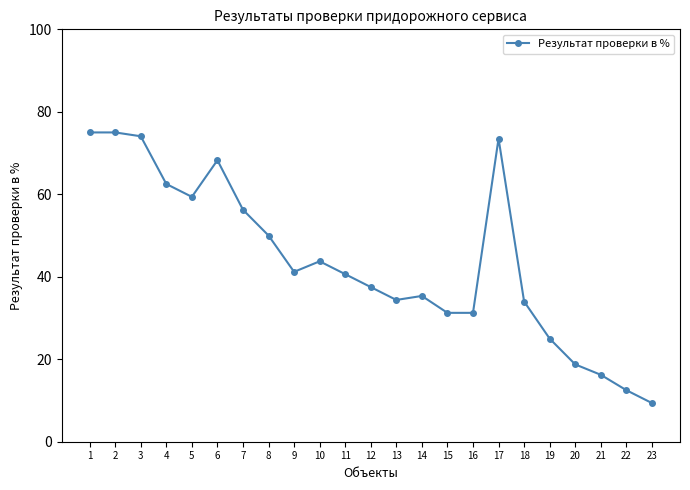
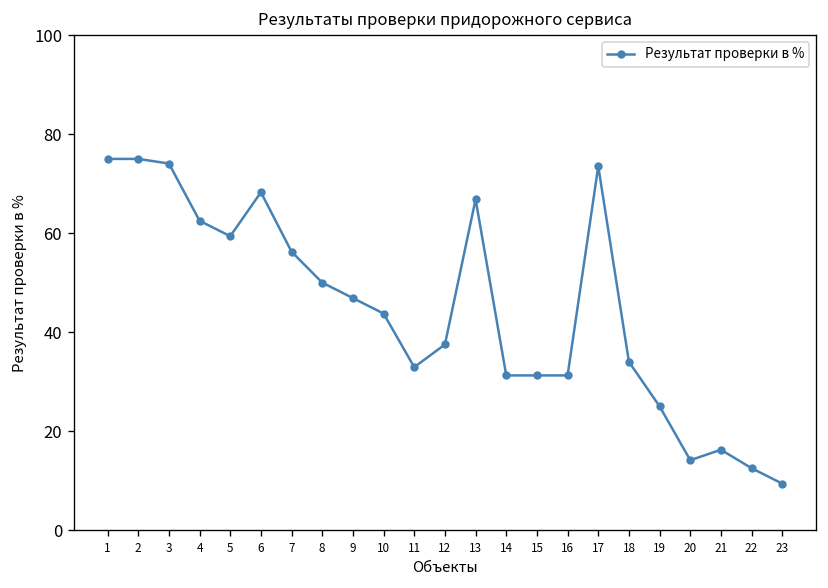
  {
    "1": 75,
    "2": 75,
    "3": 74,
    "4": 63,
    "5": 59,
    "6": 68,
    "7": 56,
    "8": 50,
-   "9": 41,
+   "9": 47,
    "10": 44,
-   "11": 41,
+   "11": 33,
    "12": 38,
-   "13": 34,
-   "14": 35,
+   "13": 67,
+   "14": 31,
    "15": 31,
    "16": 31,
    "17": 74,
    "18": 34,
    "19": 25,
-   "20": 19,
+   "20": 14,
    "21": 16,
    "22": 13,
    "23": 9
  }
